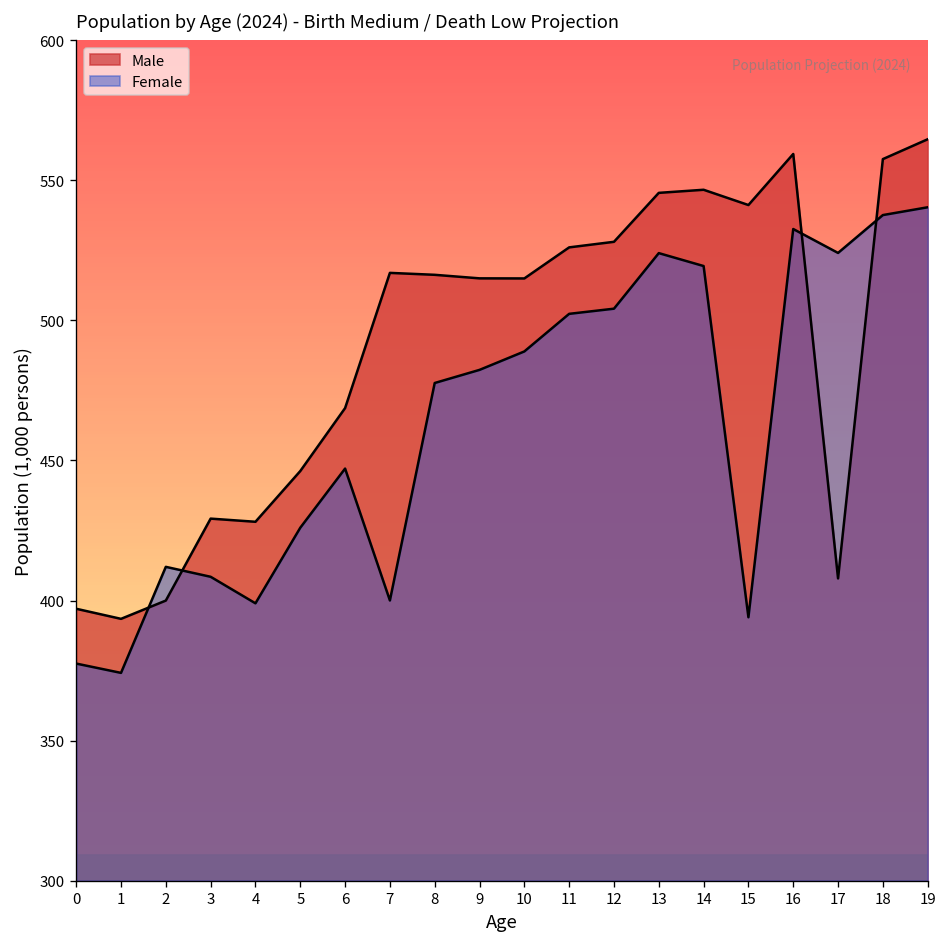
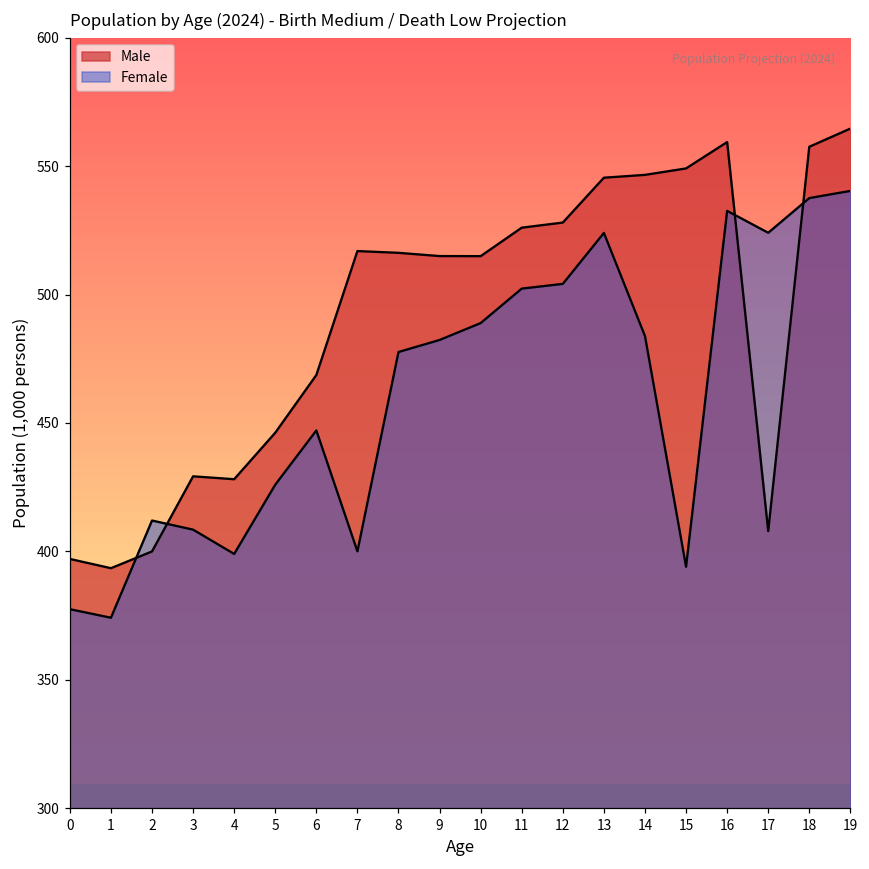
  {
    "Male": {
      "0": 397,
      "1": 393,
      "2": 400,
      "3": 429,
      "4": 428,
      "5": 446,
      "6": 469,
      "7": 517,
      "8": 516,
      "9": 515,
      "10": 515,
      "11": 526,
      "12": 528,
      "13": 546,
      "14": 547,
-     "15": 541,
+     "15": 549,
      "16": 559,
      "17": 408,
      "18": 558,
      "19": 565
    },
    "Female": {
      "0": 377,
      "1": 374,
      "2": 412,
      "3": 408,
      "4": 399,
      "5": 426,
      "6": 447,
      "7": 400,
      "8": 478,
      "9": 482,
      "10": 489,
      "11": 502,
      "12": 504,
      "13": 524,
-     "14": 519,
+     "14": 484,
      "15": 394,
      "16": 533,
      "17": 524,
      "18": 538,
      "19": 540
    }
  }
